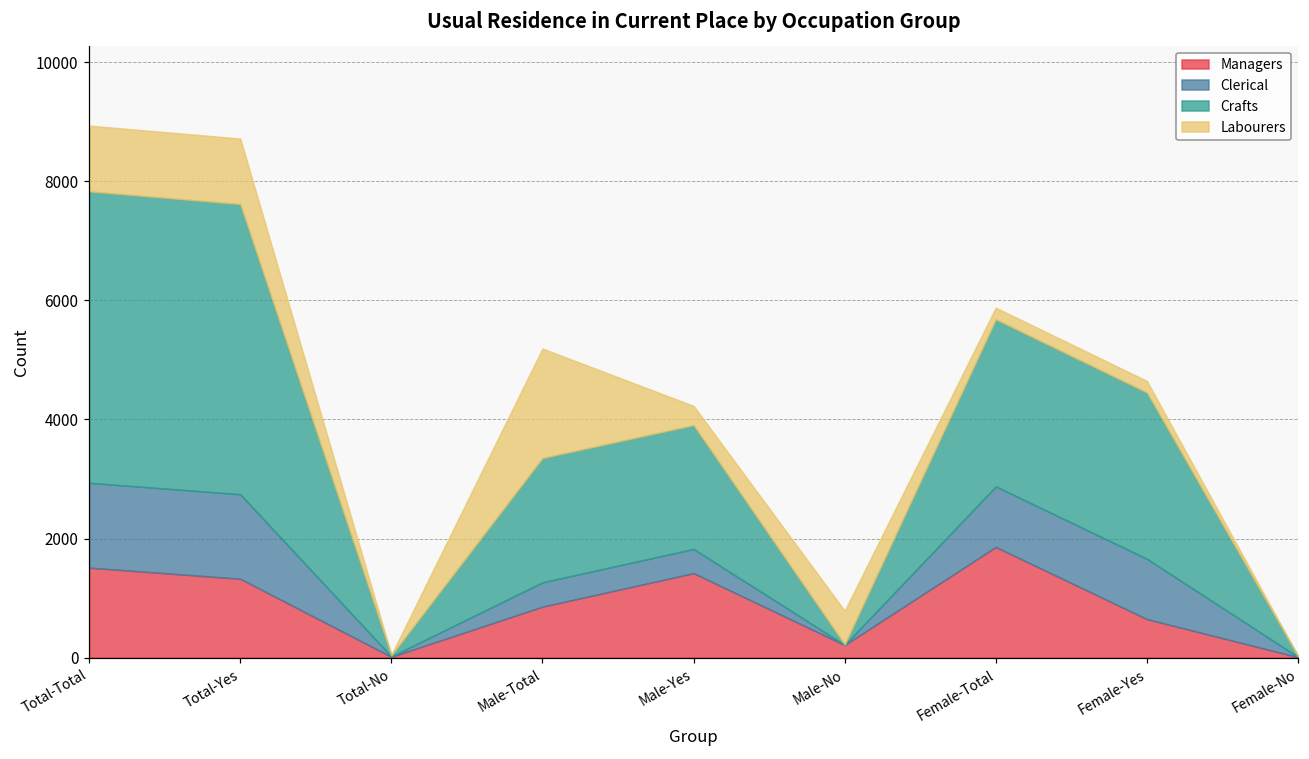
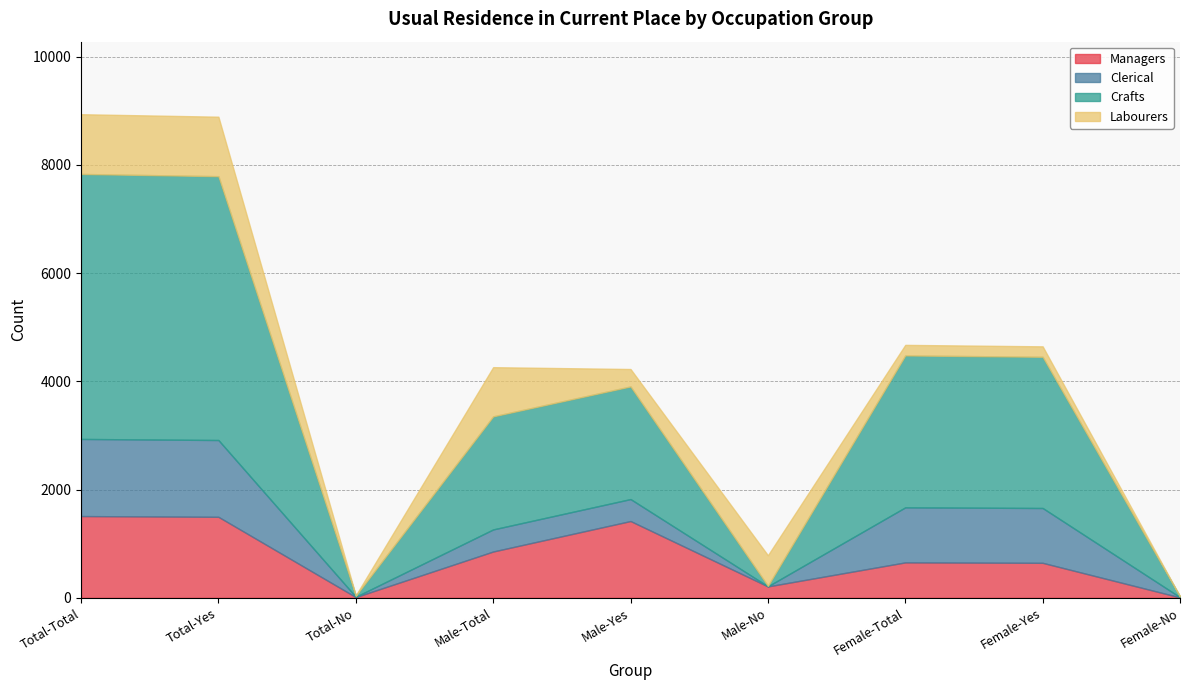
  {
    "Managers": {
      "Total-Total": 1500,
-     "Total-Yes": 1300,
+     "Total-Yes": 1500,
      "Male-Total": 900,
      "Male-Yes": 1400,
-     "Female-Total": 1900,
+     "Female-Total": 700,
      "Female-Yes": 600
    },
    "Labourers": {
      "Total-Total": 1100,
      "Total-Yes": 1100,
-     "Male-Total": 1800,
+     "Male-Total": 900,
      "Male-Yes": 300,
      "Male-No": 600,
      "Female-Total": 200,
      "Female-Yes": 200
    }
  }
